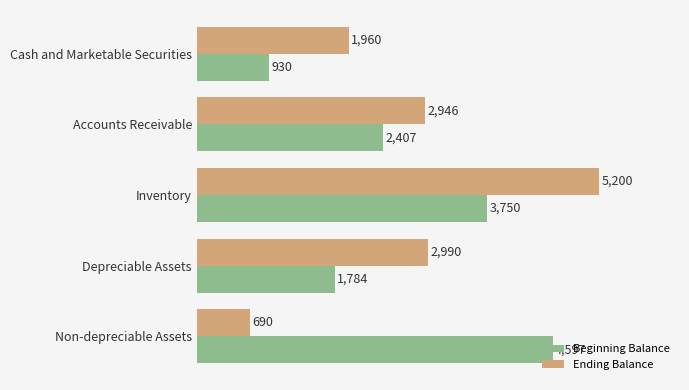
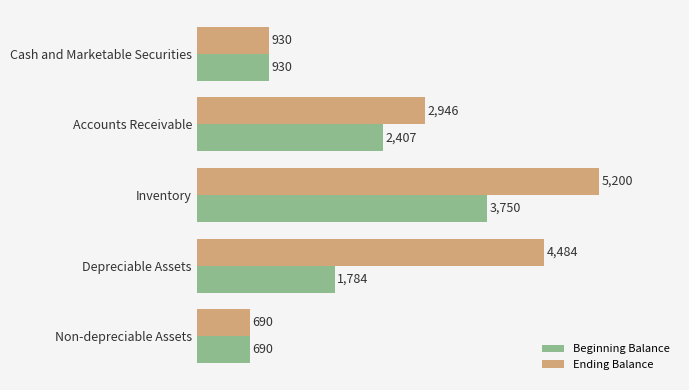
  {
    "Beginning Balance": {
      "Cash and Marketable Securities": "930",
      "Accounts Receivable": "2,407",
      "Inventory": "3,750",
      "Depreciable Assets": "1,784",
-     "Non-depreciable Assets": "4,597"
+     "Non-depreciable Assets": "690"
    },
    "Ending Balance": {
-     "Cash and Marketable Securities": "1,960",
+     "Cash and Marketable Securities": "930",
      "Accounts Receivable": "2,946",
      "Inventory": "5,200",
-     "Depreciable Assets": "2,990",
+     "Depreciable Assets": "4,484",
      "Non-depreciable Assets": "690"
    }
  }
